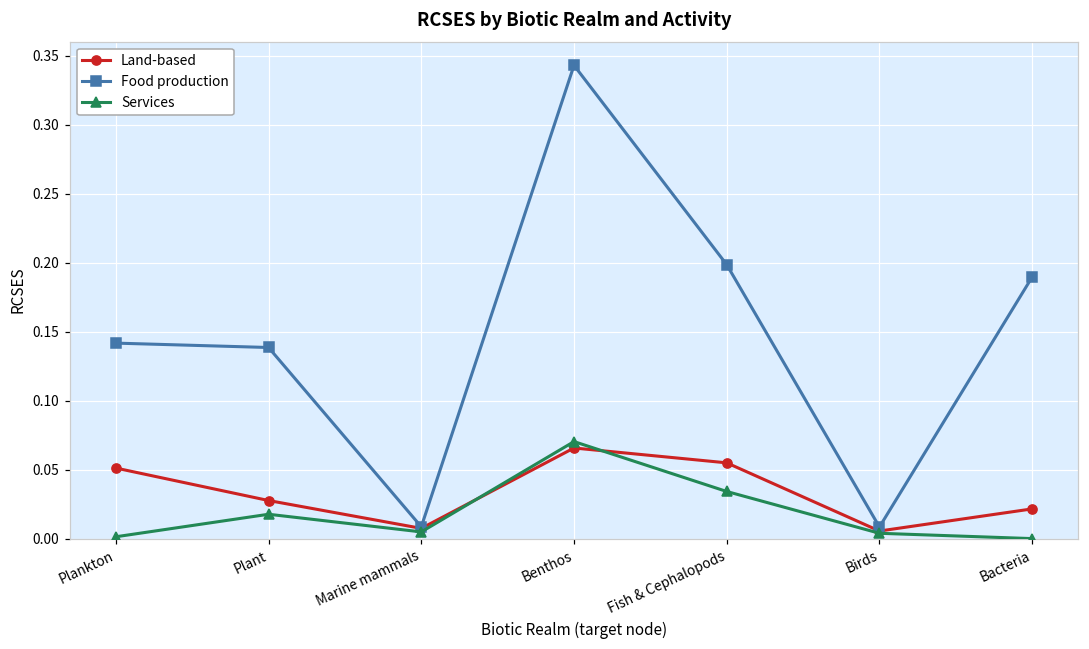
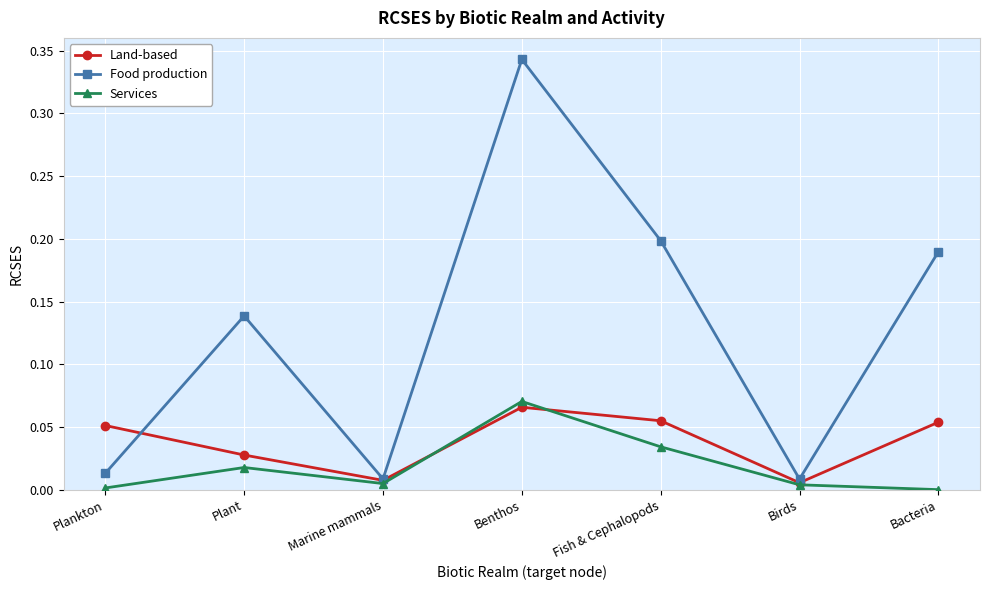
  {
    "Land-based": {
      "Plankton": 0.051,
      "Plant": 0.028,
      "Benthos": 0.066,
      "Fish & Cephalopods": 0.055,
-     "Bacteria": 0.022
+     "Bacteria": 0.054
    },
    "Food production": {
-     "Plankton": 0.142,
+     "Plankton": 0.013,
      "Plant": 0.139,
      "Benthos": 0.343,
      "Fish & Cephalopods": 0.199,
      "Birds": 0.008,
      "Bacteria": 0.190
    },
    "Services": {
      "Plankton": 0.001,
      "Plant": 0.018,
      "Marine mammals": 0.005,
      "Benthos": 0.070,
      "Fish & Cephalopods": 0.034,
      "Bacteria": 0.000
    }
  }
